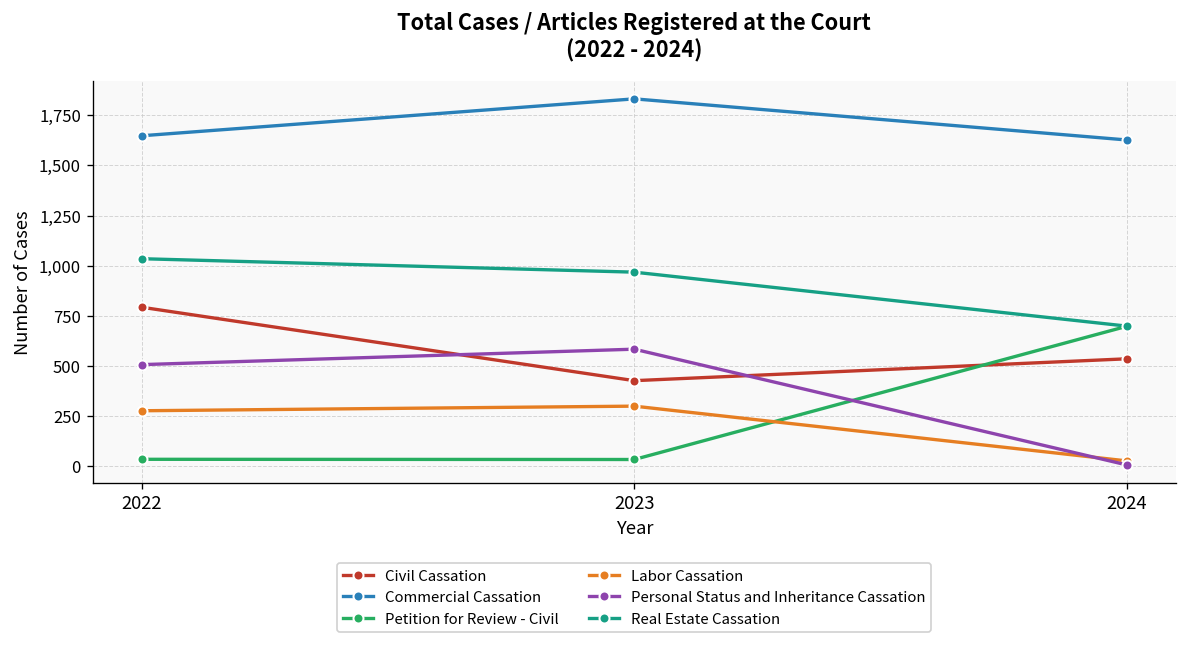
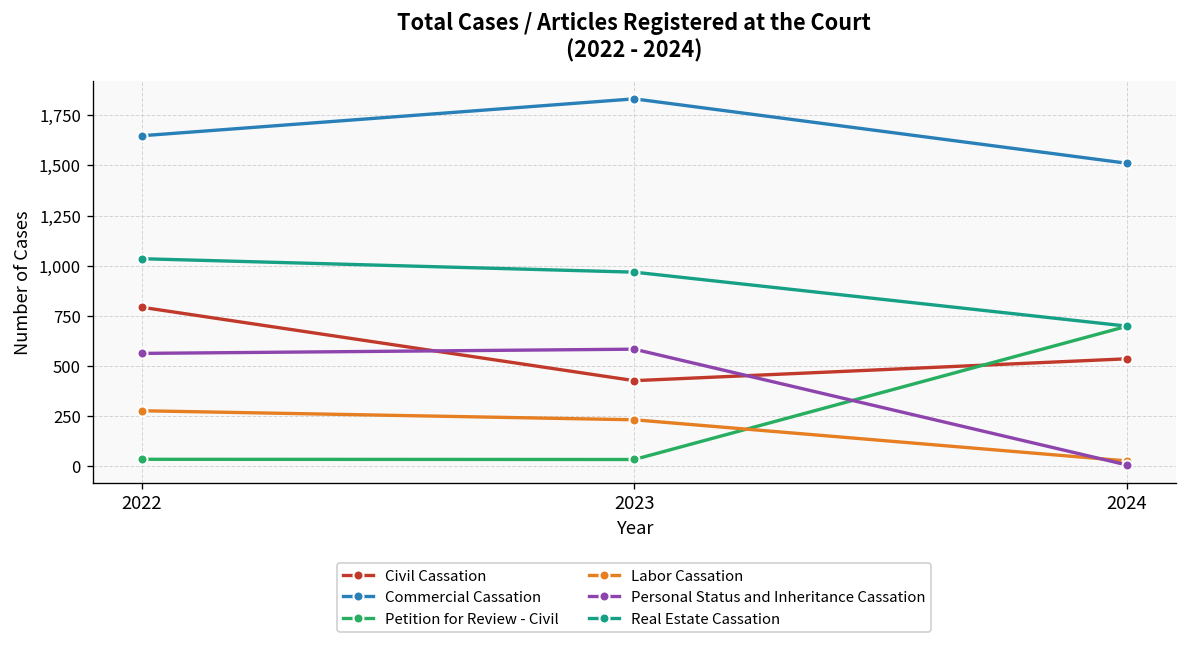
  {
    "Civil Cassation": {
      "2022": "790",
      "2023": "430",
      "2024": "540"
    },
    "Commercial Cassation": {
      "2022": "1,650",
      "2023": "1,830",
-     "2024": "1,630"
+     "2024": "1,510"
    },
    "Labor Cassation": {
      "2022": "280",
-     "2023": "300",
+     "2023": "230",
      "2024": "30"
    },
    "Personal Status and Inheritance Cassation": {
-     "2022": "510",
+     "2022": "560",
      "2023": "580",
      "2024": "10"
    }
  }
